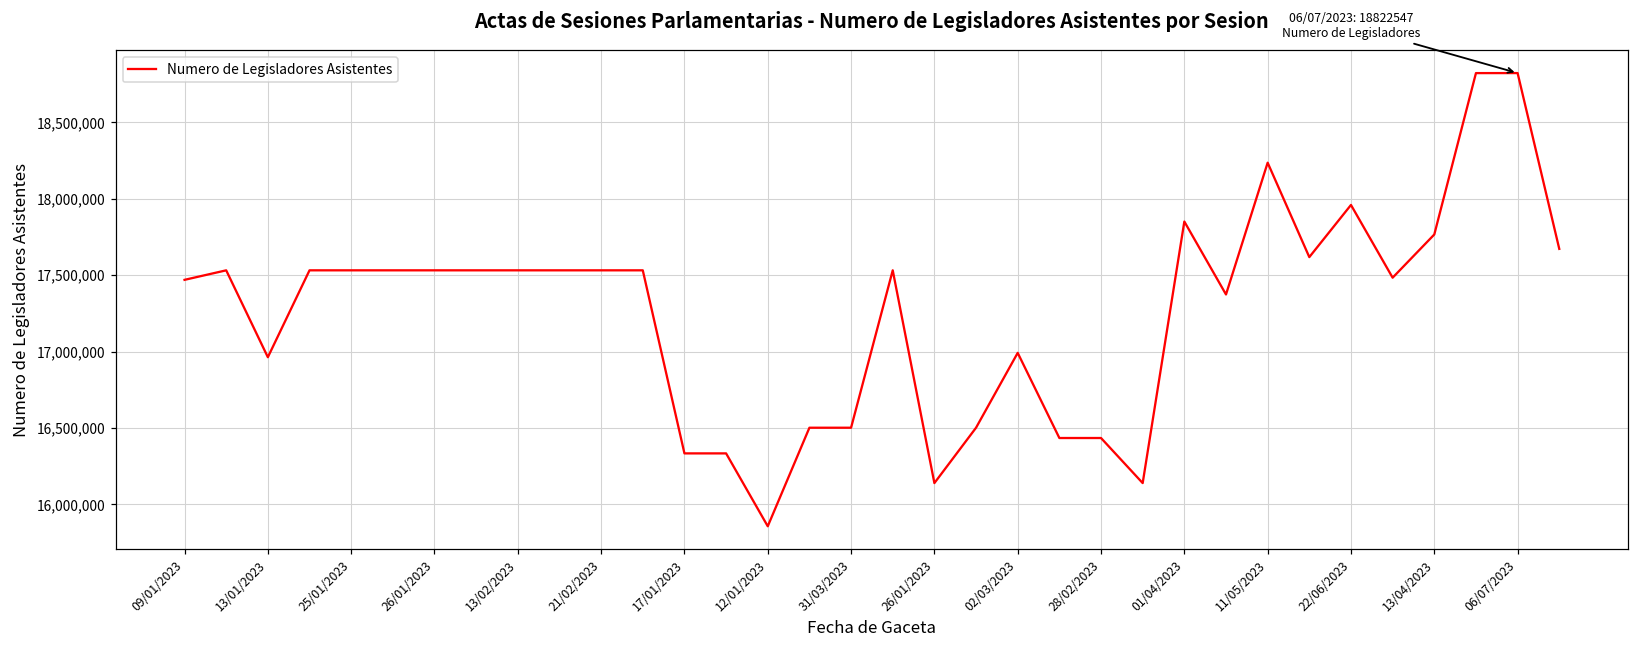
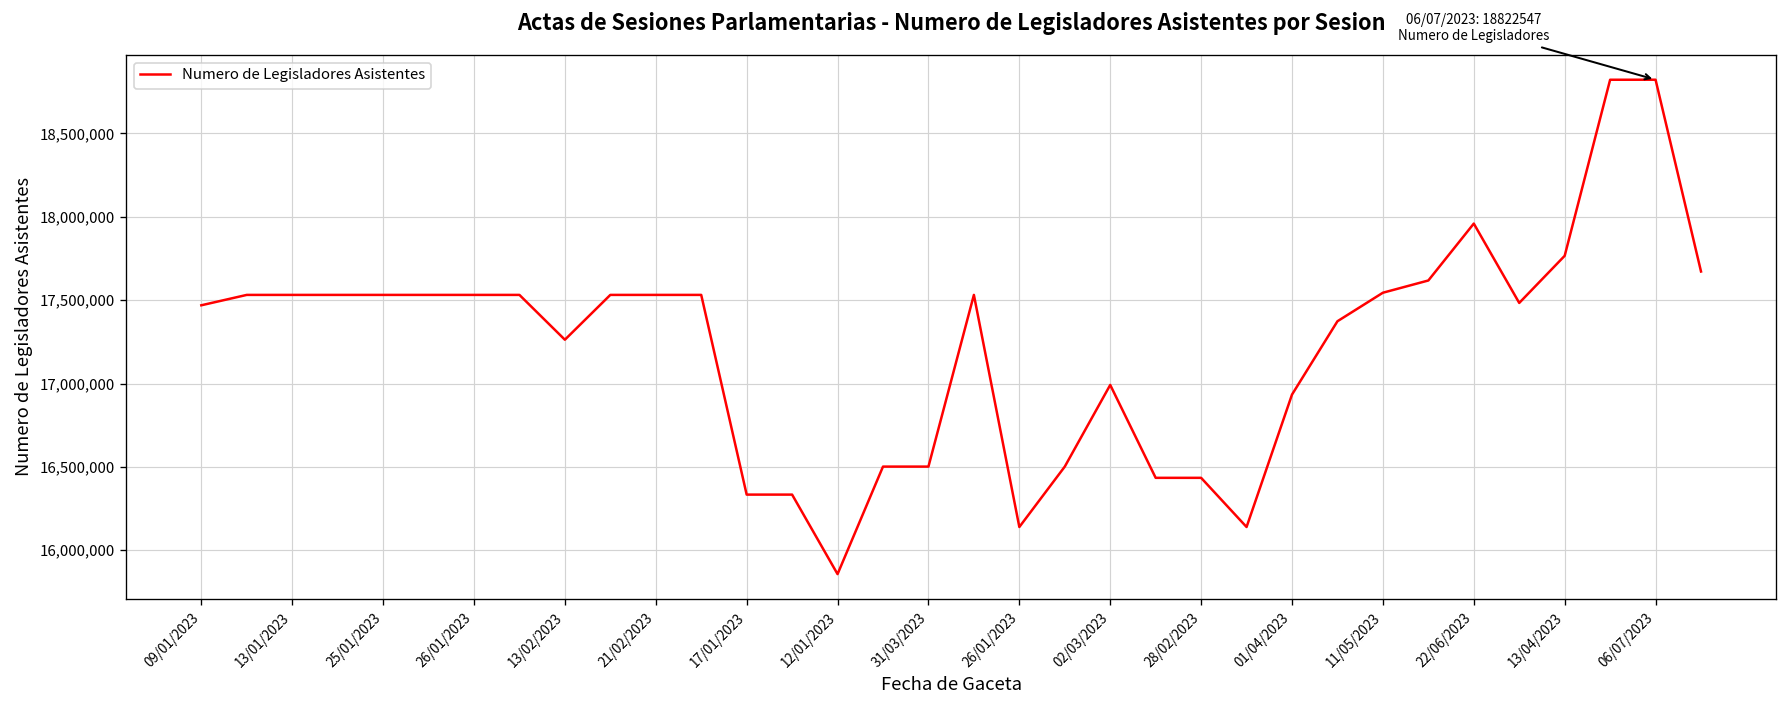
  {
    "09/01/2023": "17,470,000",
-   "13/01/2023": "16,960,000",
-   "13/02/2023": "17,530,000",
+   "13/01/2023": "17,530,000",
+   "13/02/2023": "17,260,000",
    "12/01/2023": "15,860,000",
    "02/03/2023": "16,990,000",
    "28/02/2023": "16,430,000",
-   "01/04/2023": "17,850,000",
-   "11/05/2023": "18,240,000",
+   "01/04/2023": "16,930,000",
+   "11/05/2023": "17,540,000",
    "22/06/2023": "17,960,000",
    "13/04/2023": "17,770,000",
    "06/07/2023": "18,820,000"
  }
